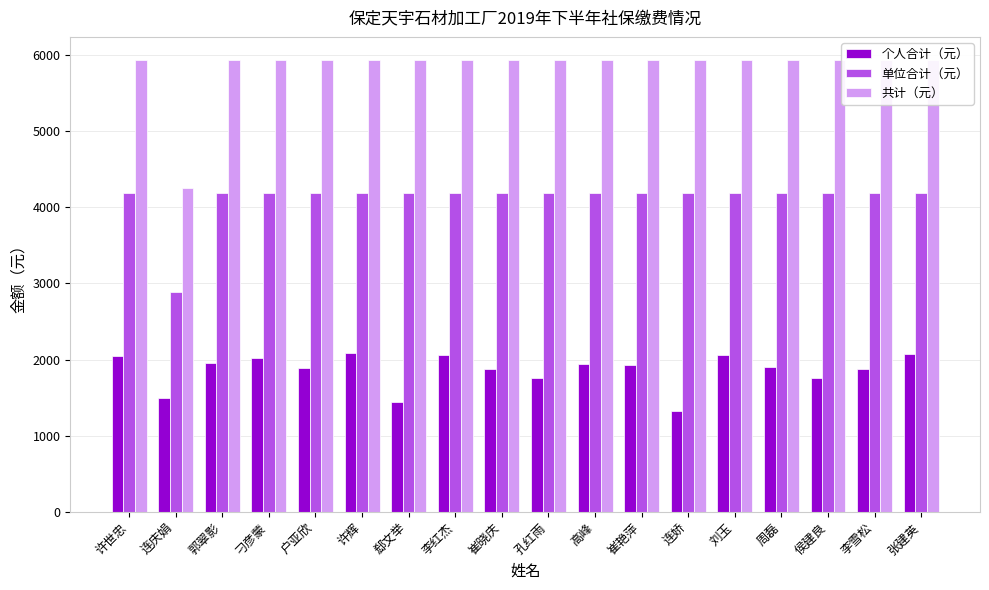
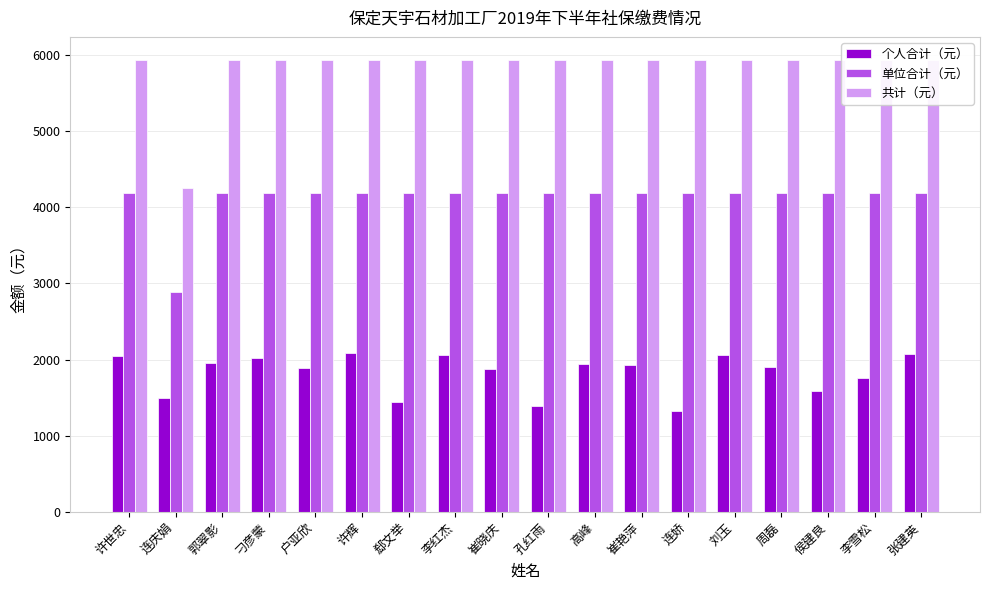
  {
    "个人合计（元）": {
      "许世忠": 2000,
      "连庆娟": 1500,
      "郭翠影": 2000,
      "刁彦蒙": 2000,
      "户亚欣": 1900,
      "许辉": 2100,
      "郄文举": 1400,
      "李红杰": 2100,
      "崔晓庆": 1900,
-     "孔红雨": 1800,
+     "孔红雨": 1400,
      "高峰": 1900,
      "崔艳萍": 1900,
      "连娇": 1300,
      "刘玉": 2100,
      "周磊": 1900,
-     "侯建良": 1800,
-     "李雪松": 1900,
+     "侯建良": 1600,
+     "李雪松": 1800,
      "张建英": 2100
    },
    "单位合计（元）": {
      "许世忠": 4200,
      "连庆娟": 2900,
      "郭翠影": 4200,
      "刁彦蒙": 4200,
      "户亚欣": 4200,
      "许辉": 4200,
      "郄文举": 4200,
      "李红杰": 4200,
      "崔晓庆": 4200,
      "孔红雨": 4200,
      "高峰": 4200,
      "崔艳萍": 4200,
      "连娇": 4200,
      "刘玉": 4200,
      "周磊": 4200,
      "侯建良": 4200,
      "李雪松": 4200,
      "张建英": 4200
    },
    "共计（元）": {
      "许世忠": 5900,
      "连庆娟": 4300,
      "郭翠影": 5900,
      "刁彦蒙": 5900,
      "户亚欣": 5900,
      "许辉": 5900,
      "郄文举": 5900,
      "李红杰": 5900,
      "崔晓庆": 5900,
      "孔红雨": 5900,
      "高峰": 5900,
      "崔艳萍": 5900,
      "连娇": 5900,
      "刘玉": 5900,
      "周磊": 5900,
      "侯建良": 5900
    }
  }
